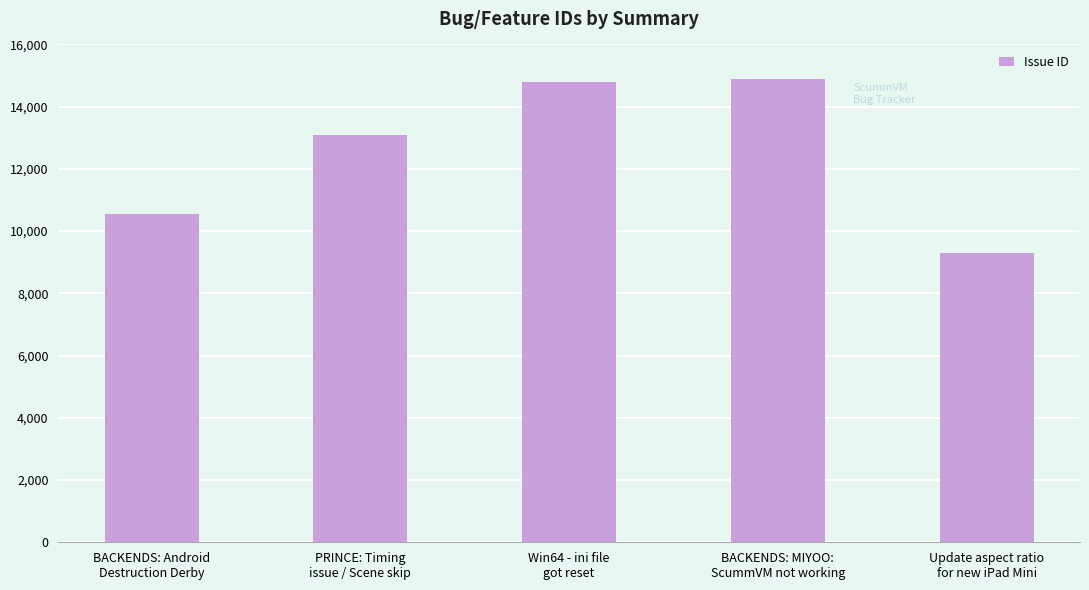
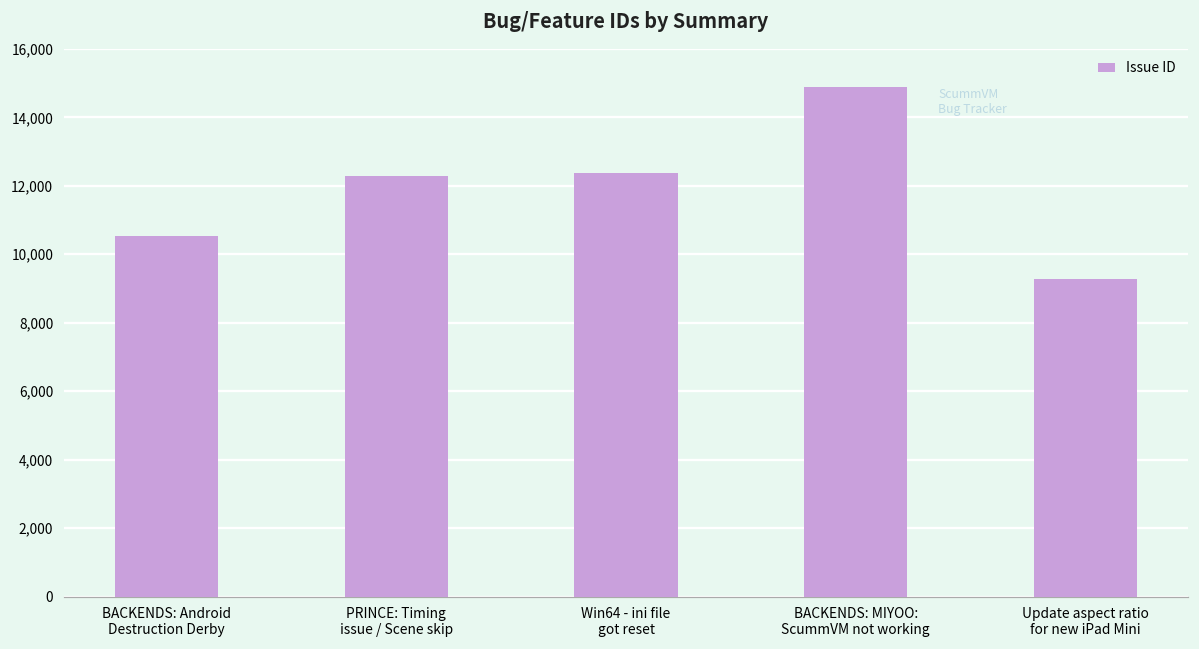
  {
    "BACKENDS: Android Destruction Derby": "10,500",
-   "PRINCE: Timing issue / Scene skip": "13,100",
-   "Win64 - ini file got reset": "14,800",
+   "PRINCE: Timing issue / Scene skip": "12,300",
+   "Win64 - ini file got reset": "12,400",
    "BACKENDS: MIYOO: ScummVM not working": "14,900",
    "Update aspect ratio for new iPad Mini": "9,300"
  }
